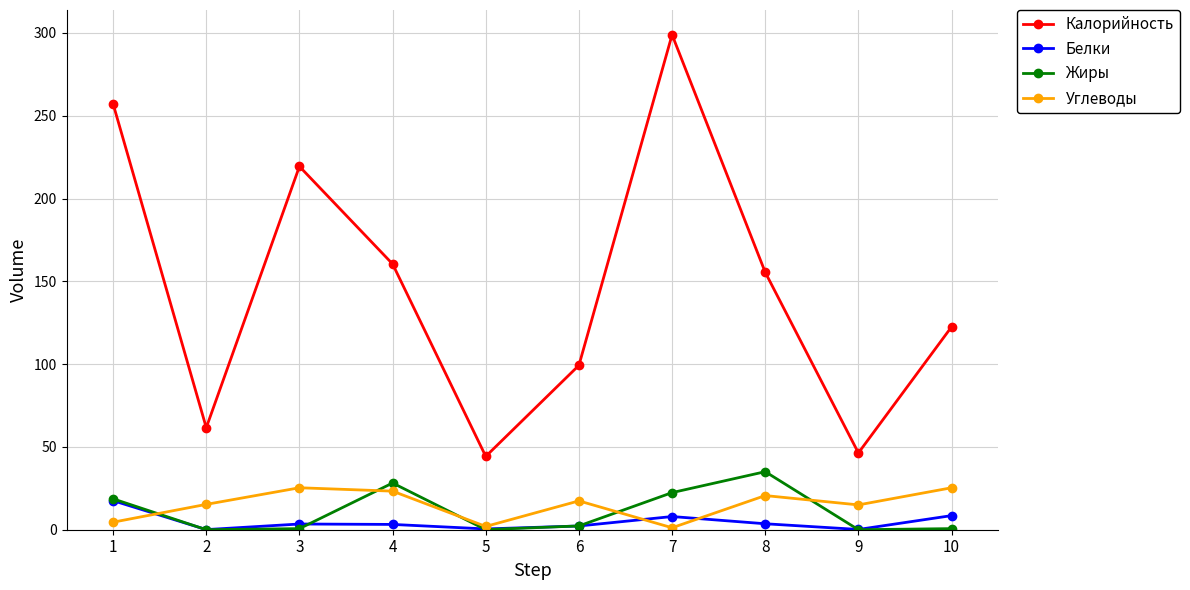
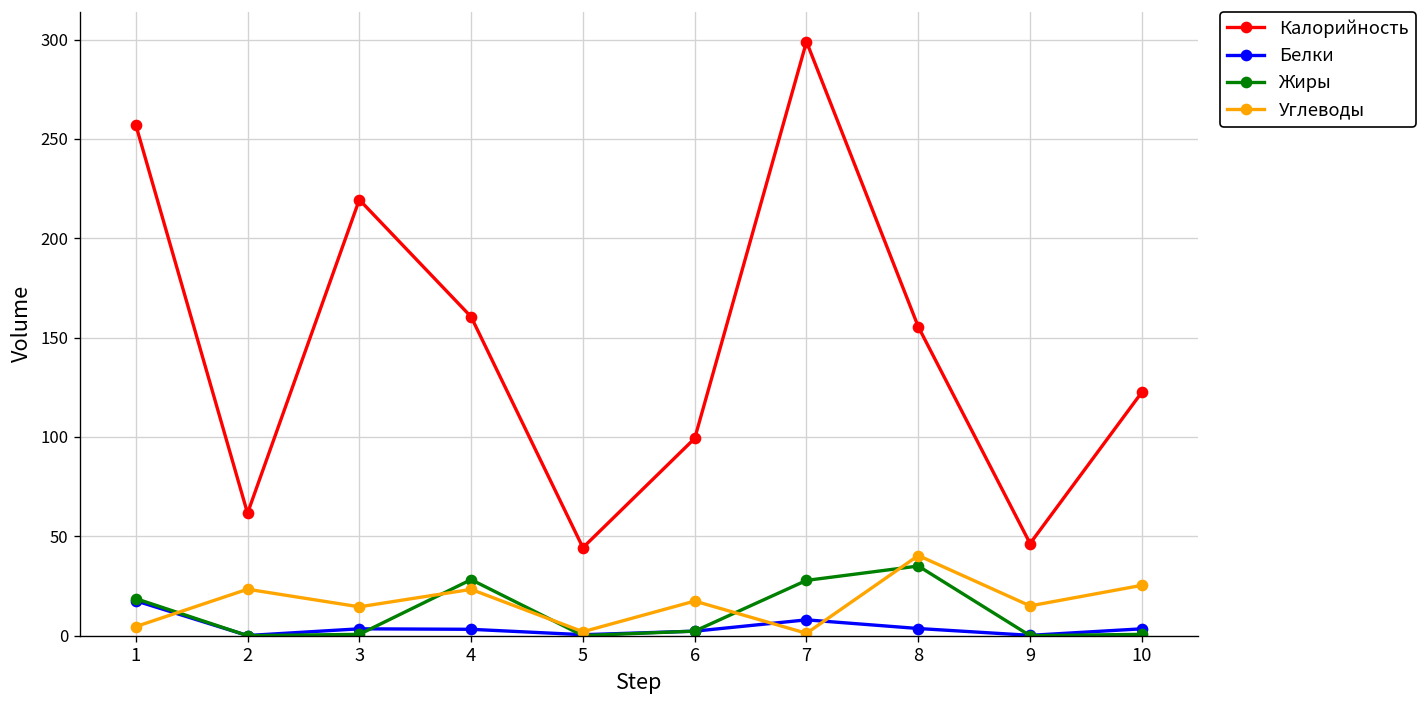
  {
    "Калорийность": {
      "1": 257,
      "2": 62,
      "3": 219,
      "4": 160,
      "5": 44,
      "6": 99,
      "7": 299,
      "8": 155,
      "9": 46,
      "10": 123
    },
    "Белки": {
      "3": 3,
      "4": 3,
      "7": 8,
      "8": 4,
-     "10": 9
+     "10": 3
    },
    "Жиры": {
      "3": 1,
      "4": 28,
-     "7": 22,
+     "7": 28,
      "8": 35,
      "10": 1
    },
    "Углеводы": {
      "1": 5,
-     "2": 15,
-     "3": 25,
+     "2": 23,
+     "3": 15,
      "4": 23,
      "6": 17,
      "7": 1,
-     "8": 21,
+     "8": 40,
      "9": 15,
      "10": 25
    }
  }
